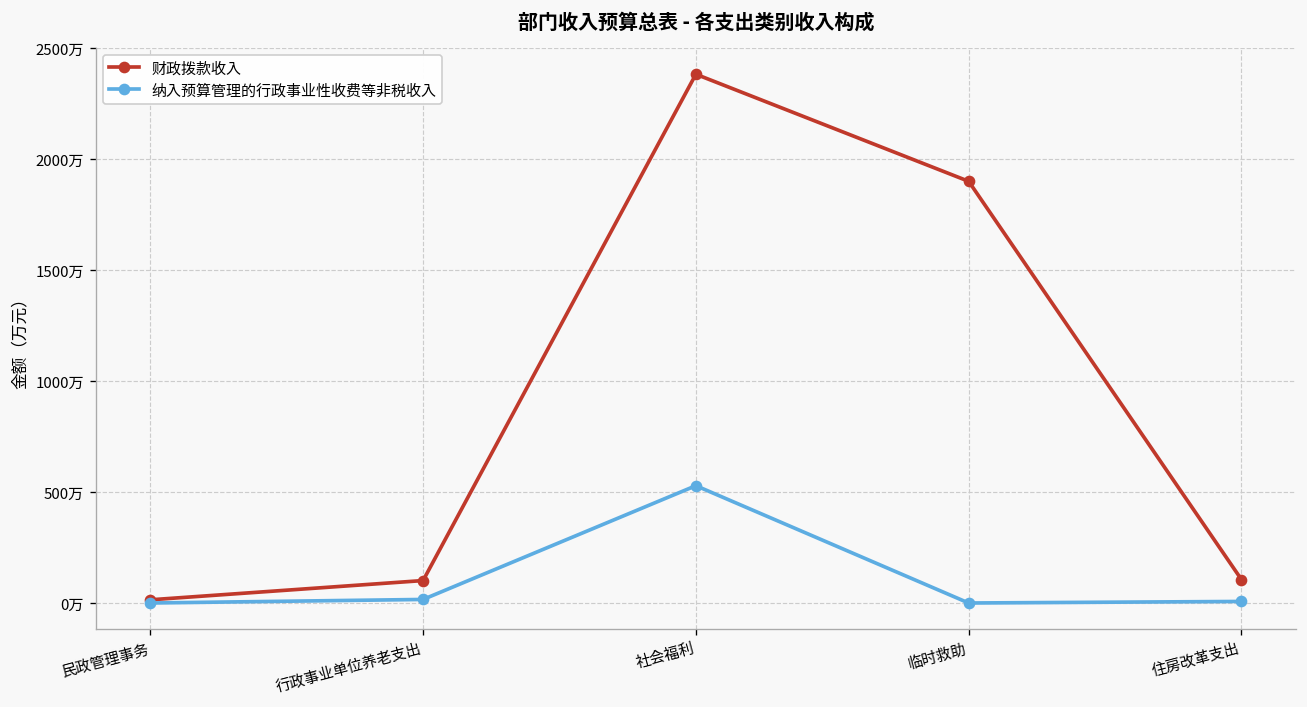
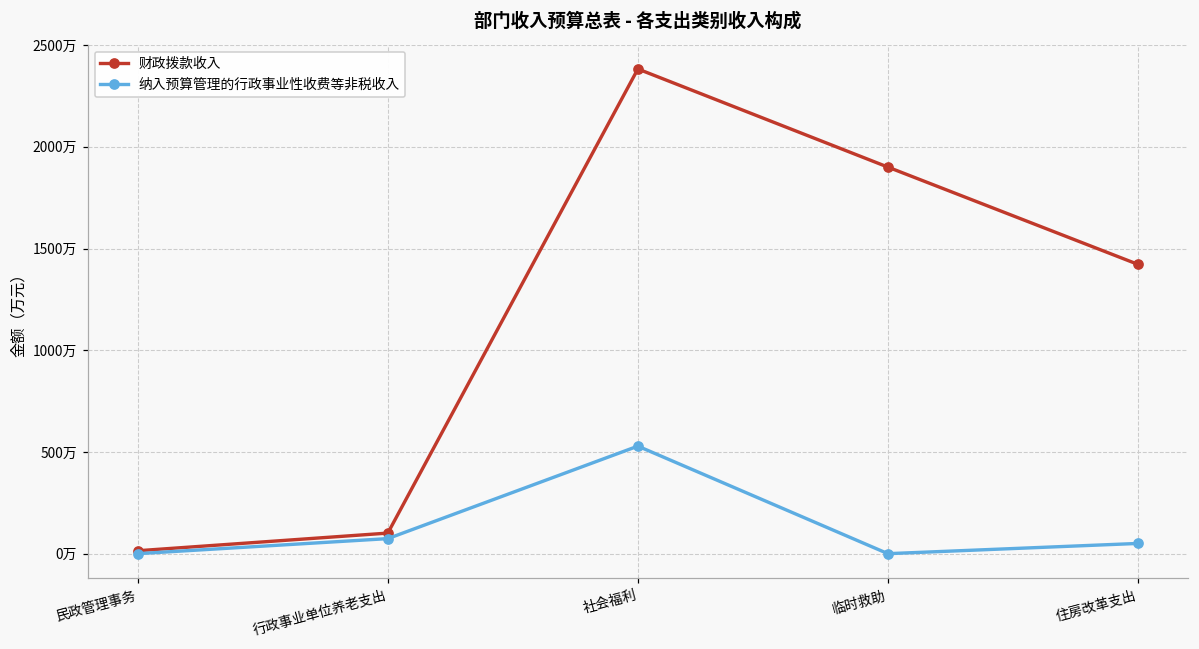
  {
    "财政拨款收入": {
      "民政管理事务": "10万",
      "行政事业单位养老支出": "100万",
      "社会福利": "2380万",
      "临时救助": "1900万",
-     "住房改革支出": "110万"
+     "住房改革支出": "1420万"
    },
    "纳入预算管理的行政事业性收费等非税收入": {
      "民政管理事务": "0万",
-     "行政事业单位养老支出": "20万",
+     "行政事业单位养老支出": "70万",
      "社会福利": "530万",
      "临时救助": "0万",
-     "住房改革支出": "10万"
+     "住房改革支出": "50万"
    }
  }
